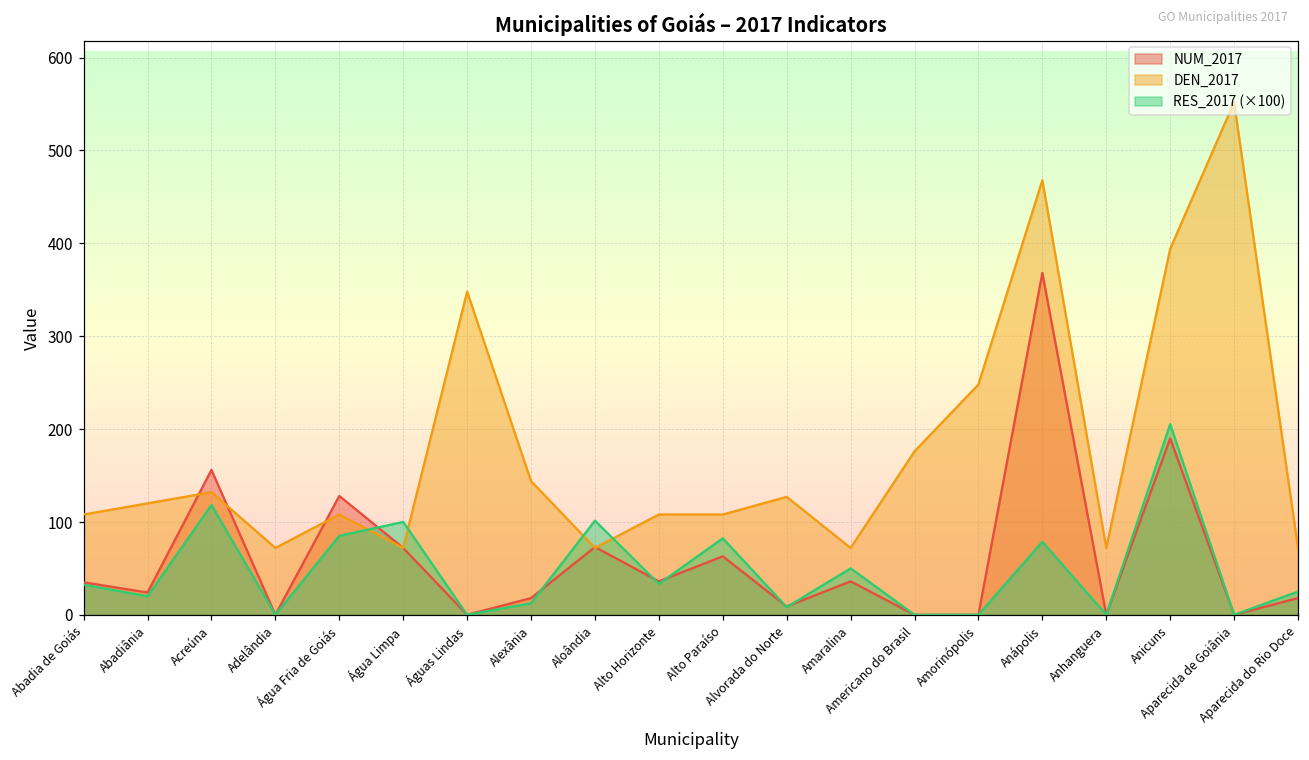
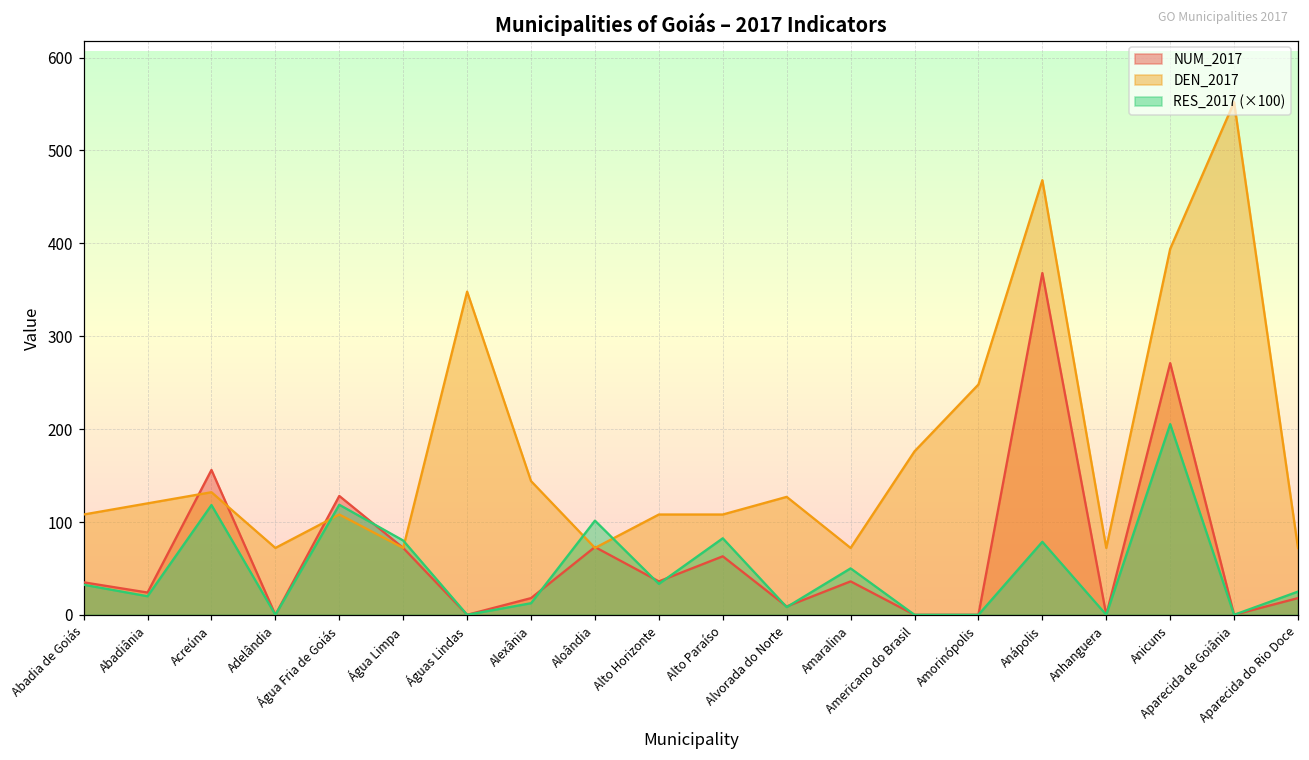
  {
    "NUM_2017": {
      "Abadiânia": 20,
      "Acreúna": 160,
      "Água Fria de Goiás": 130,
      "Alexânia": 20,
      "Alto Paraíso": 60,
      "Amaralina": 40,
      "Anápolis": 370,
-     "Anicuns": 190,
+     "Anicuns": 270,
      "Aparecida do Rio Doce": 20
    },
    "DEN_2017": {
      "Abadia de Goiás": 110,
      "Abadiânia": 120,
      "Acreúna": 130,
      "Adelândia": 70,
      "Água Fria de Goiás": 110,
      "Águas Lindas": 350,
      "Alexânia": 140,
      "Alto Horizonte": 110,
      "Alto Paraíso": 110,
      "Alvorada do Norte": 130,
      "Amaralina": 70,
      "Americano do Brasil": 180,
      "Amorinópolis": 250,
      "Anápolis": 470,
      "Anhanguera": 70,
      "Anicuns": 390,
      "Aparecida do Rio Doce": 70
    },
    "RES_2017 (×100)": {
      "Abadiânia": 20,
      "Acreúna": 120,
-     "Água Fria de Goiás": 90,
-     "Água Limpa": 100,
+     "Água Fria de Goiás": 120,
+     "Água Limpa": 80,
      "Alexânia": 10,
      "Aloândia": 100,
      "Alto Paraíso": 80,
      "Amaralina": 50,
      "Anápolis": 80,
      "Anicuns": 210,
      "Aparecida do Rio Doce": 30
    }
  }
